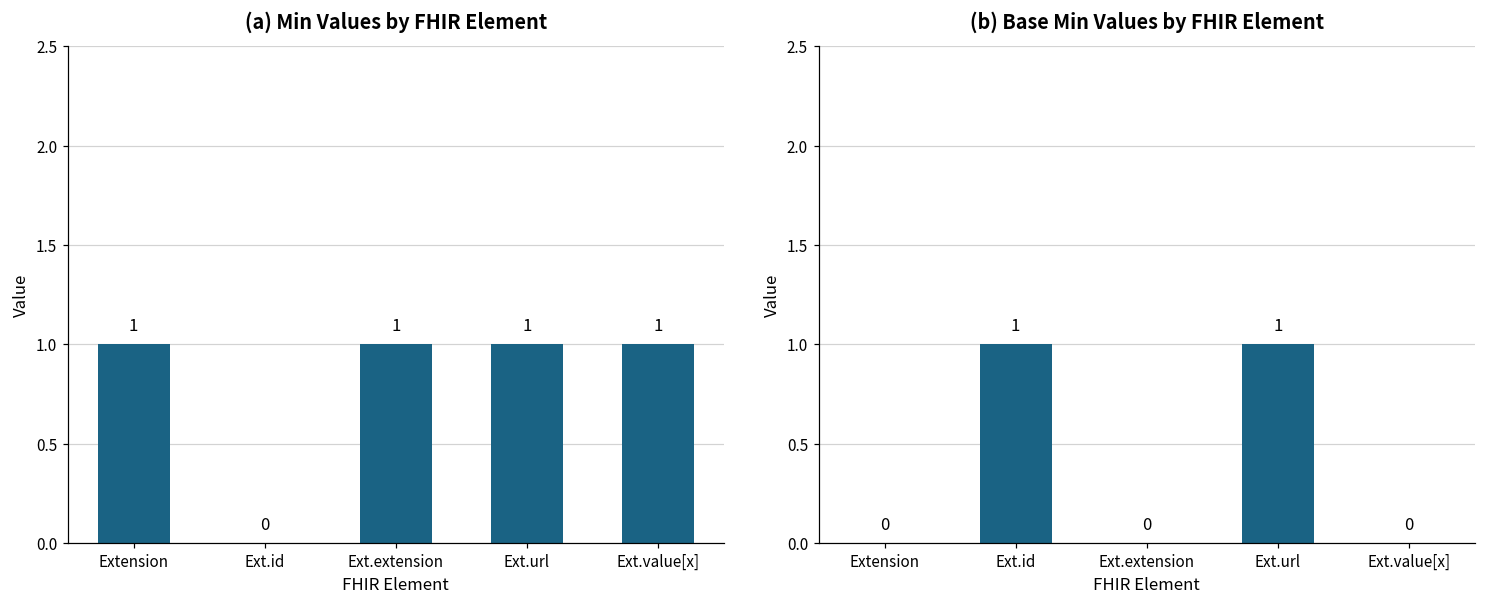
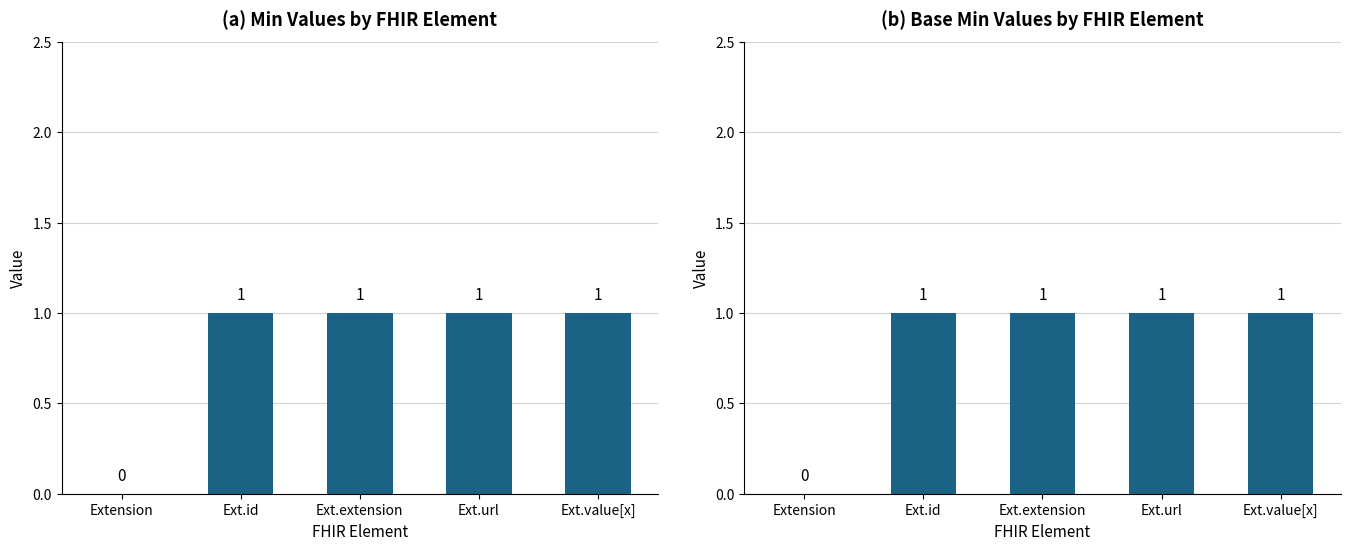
  {
    "(a) Min Values by FHIR Element": {
-     "Extension": 1,
-     "Ext.id": 0,
+     "Extension": 0,
+     "Ext.id": 1,
      "Ext.extension": 1,
      "Ext.url": 1,
      "Ext.value[x]": 1
    },
    "(b) Base Min Values by FHIR Element": {
      "Extension": 0,
      "Ext.id": 1,
-     "Ext.extension": 0,
+     "Ext.extension": 1,
      "Ext.url": 1,
-     "Ext.value[x]": 0
+     "Ext.value[x]": 1
    }
  }
